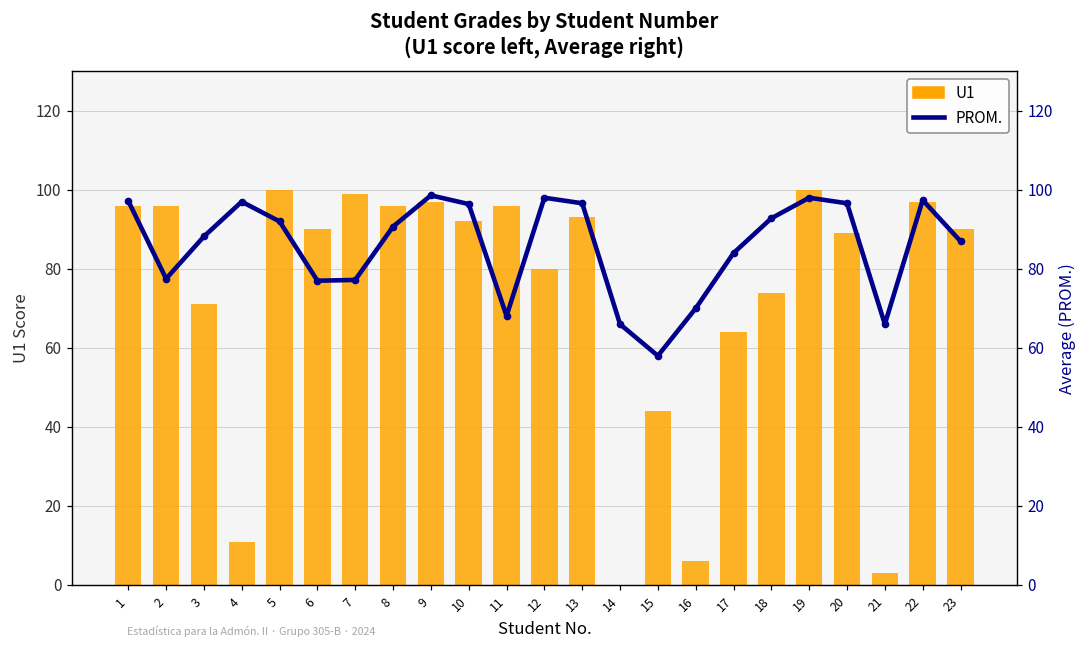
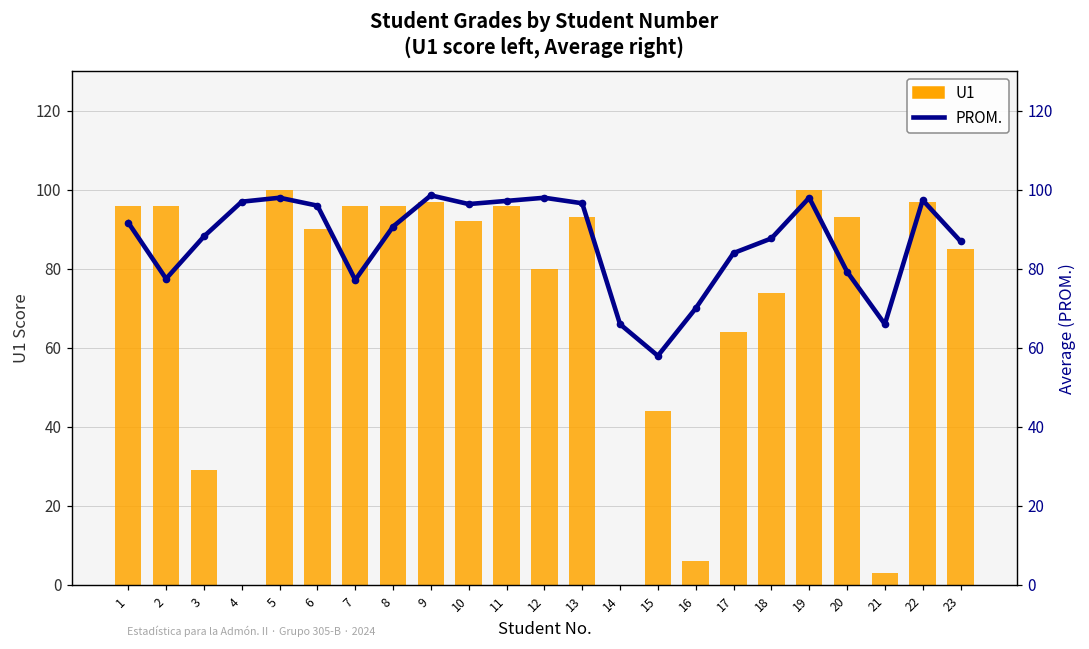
  {
    "U1": {
      "1": 96,
      "2": 96,
-     "3": 71,
-     "4": 11,
+     "3": 29,
+     "4": 0,
      "5": 100,
      "6": 90,
-     "7": 99,
+     "7": 96,
      "8": 96,
      "9": 97,
      "10": 92,
      "11": 96,
      "12": 80,
      "13": 93,
      "14": 0,
      "15": 44,
      "16": 6,
      "17": 64,
      "18": 74,
      "19": 100,
-     "20": 89,
+     "20": 93,
      "21": 3,
      "22": 97,
-     "23": 90
+     "23": 85
    },
    "PROM.": {
-     "1": 97,
+     "1": 92,
      "2": 78,
      "3": 88,
      "4": 97,
-     "5": 92,
-     "6": 77,
+     "5": 98,
+     "6": 96,
      "7": 77,
      "8": 91,
      "9": 99,
      "10": 96,
-     "11": 68,
+     "11": 97,
      "12": 98,
      "13": 97,
      "14": 66,
      "15": 58,
      "16": 70,
      "17": 84,
-     "18": 93,
+     "18": 88,
      "19": 98,
-     "20": 97,
+     "20": 79,
      "21": 66,
      "22": 97,
      "23": 87
    }
  }
